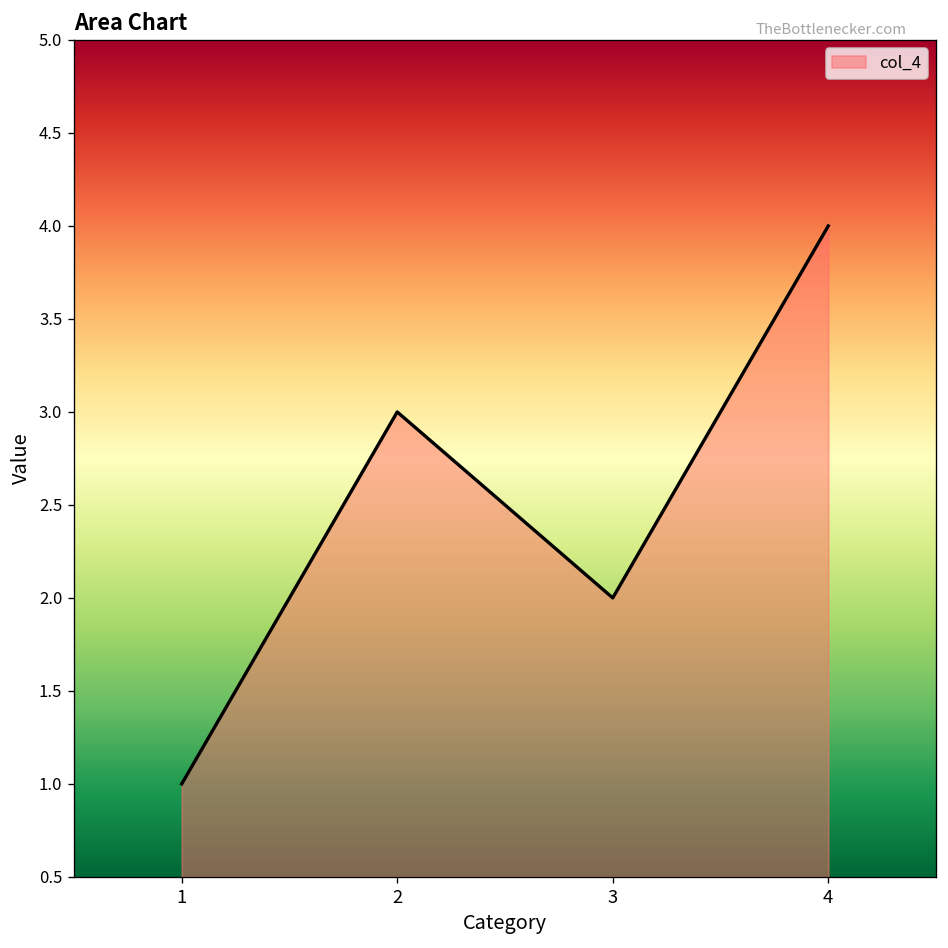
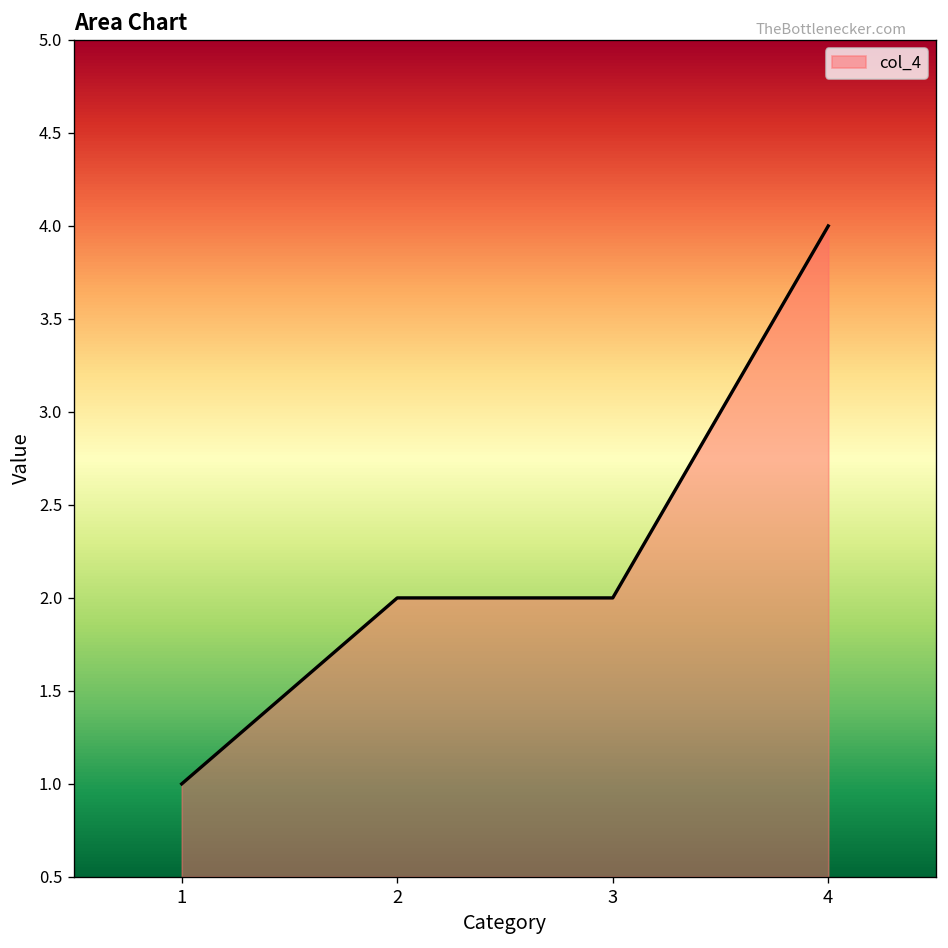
  {
    "1": 1,
-   "2": 3,
+   "2": 2,
    "3": 2,
    "4": 4
  }
